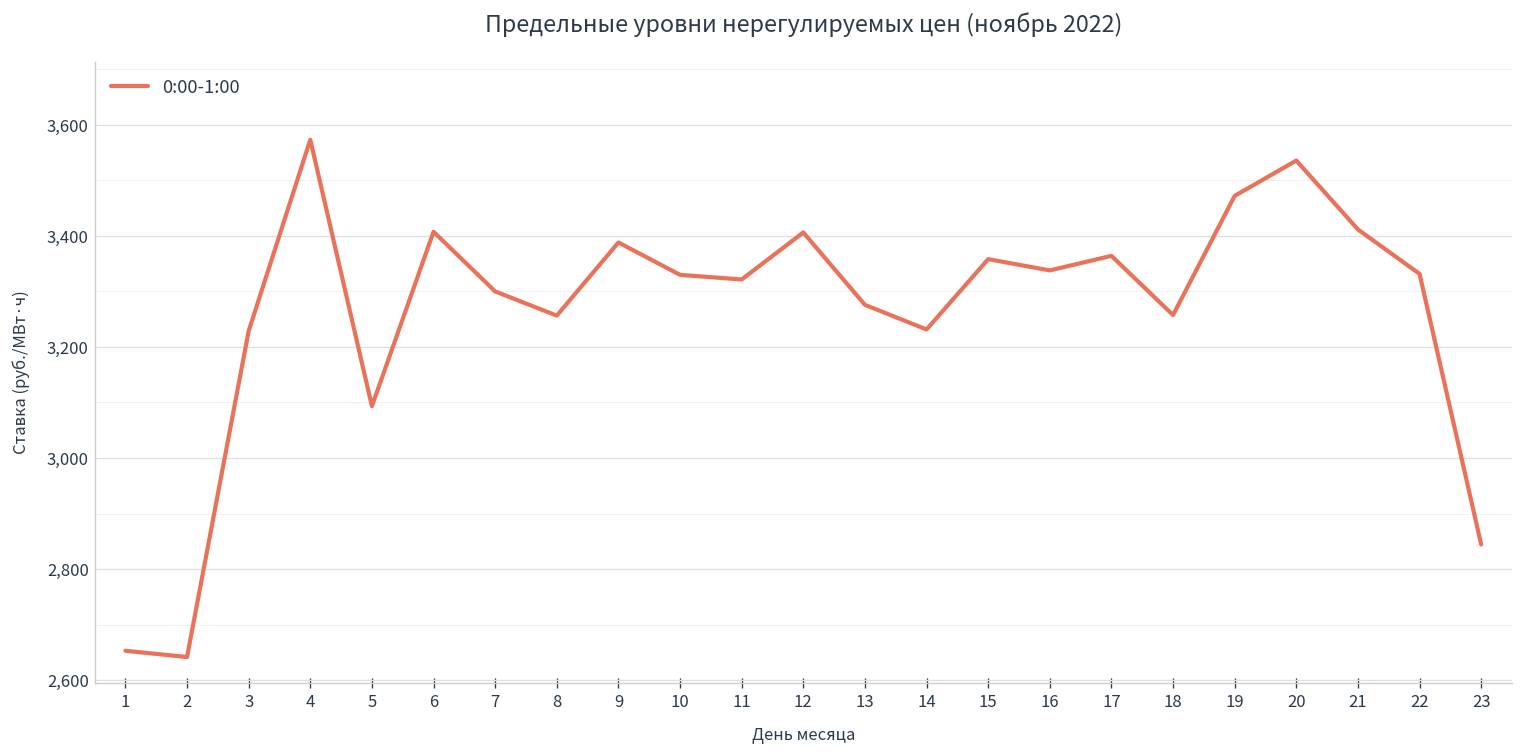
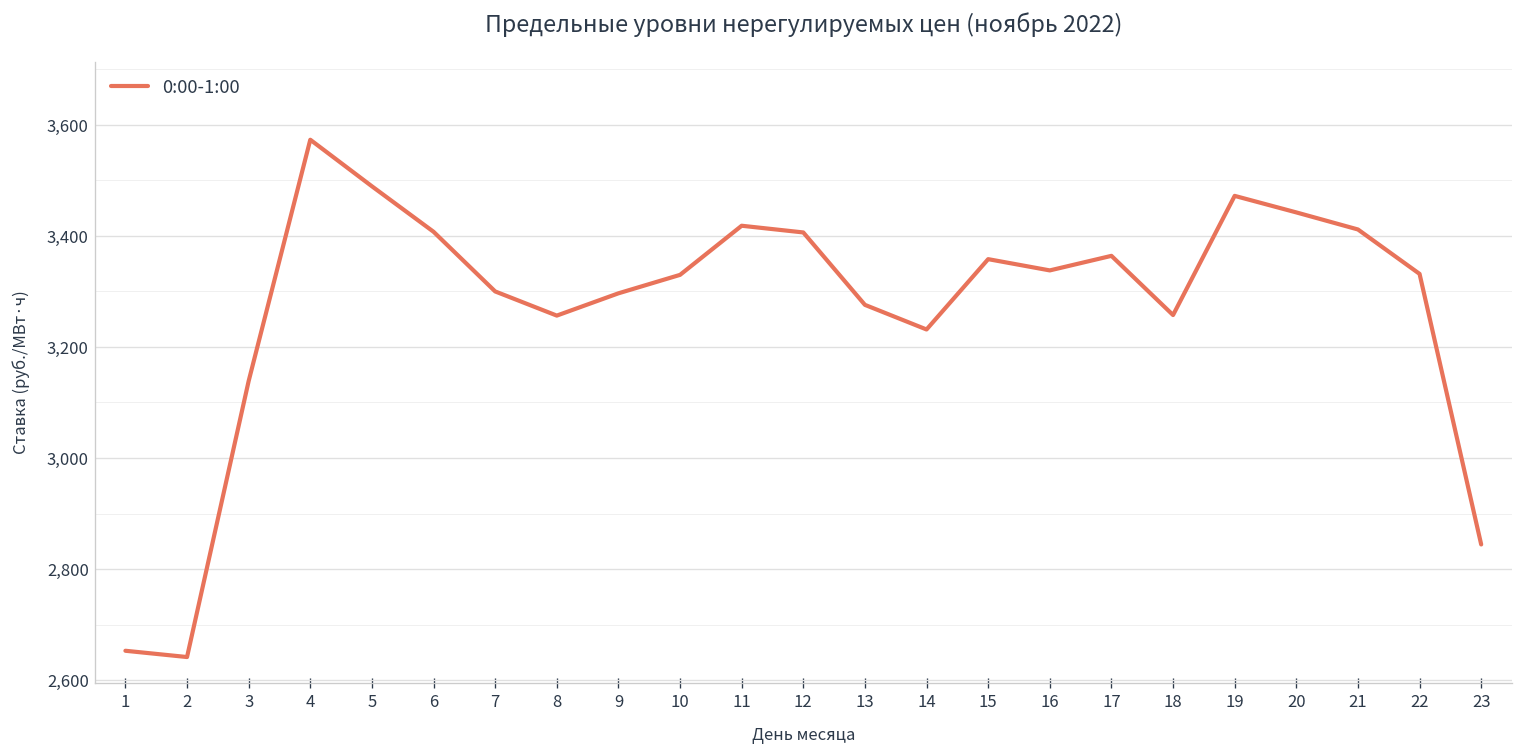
  {
    "1": "2,650",
    "2": "2,640",
-   "3": "3,230",
+   "3": "3,140",
    "4": "3,570",
-   "5": "3,090",
+   "5": "3,490",
    "6": "3,410",
    "7": "3,300",
    "8": "3,260",
-   "9": "3,390",
+   "9": "3,300",
    "10": "3,330",
-   "11": "3,320",
+   "11": "3,420",
    "12": "3,410",
    "13": "3,280",
    "14": "3,230",
    "15": "3,360",
    "16": "3,340",
    "17": "3,360",
    "18": "3,260",
    "19": "3,470",
-   "20": "3,540",
+   "20": "3,440",
    "21": "3,410",
    "22": "3,330",
    "23": "2,840"
  }
